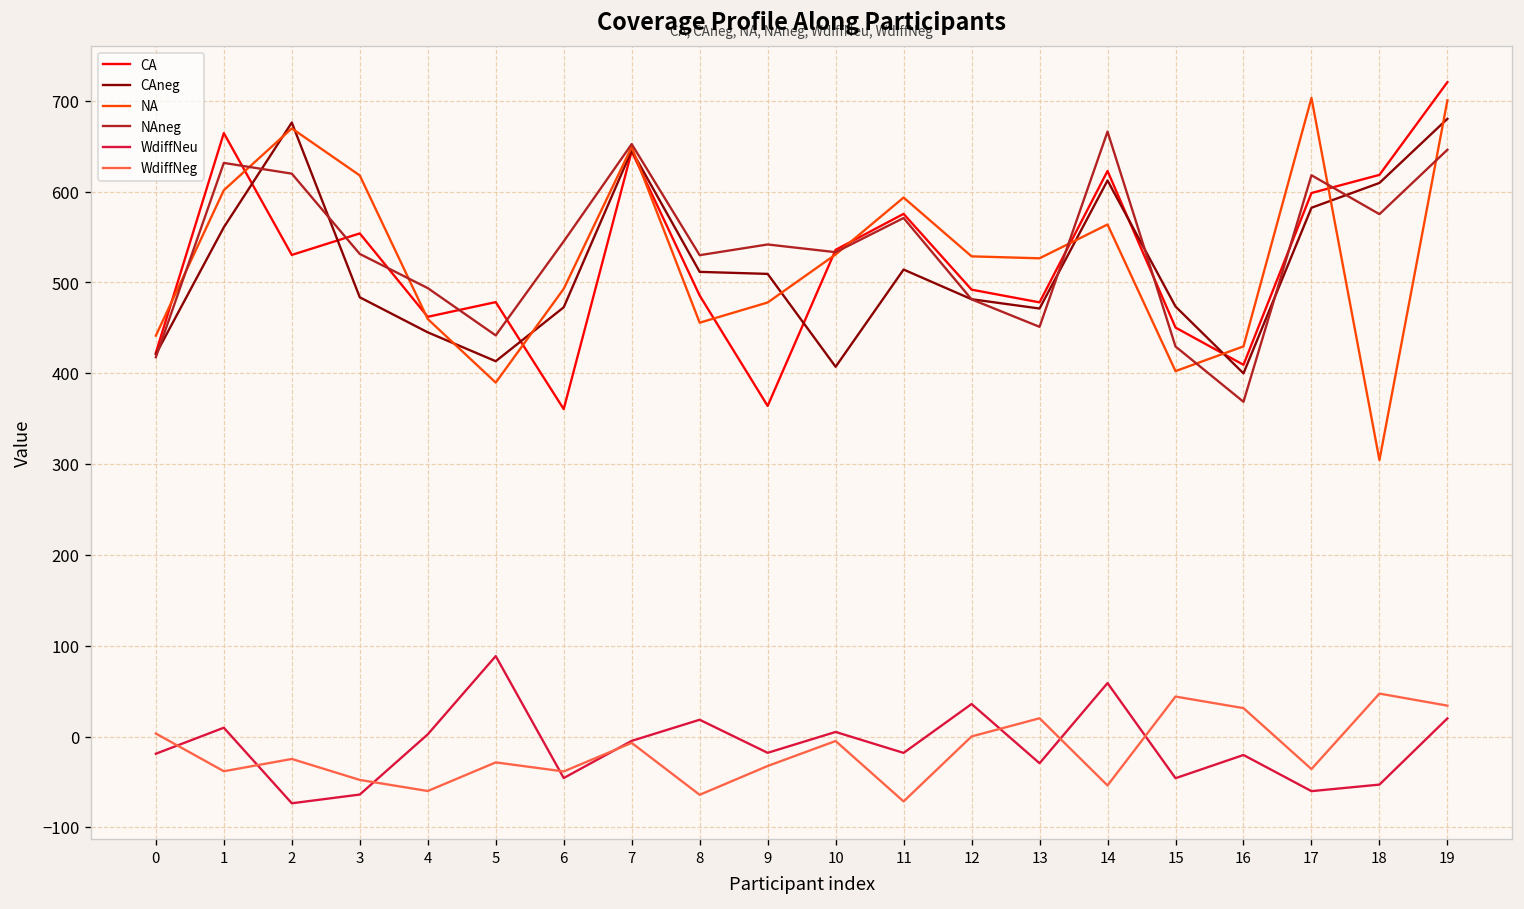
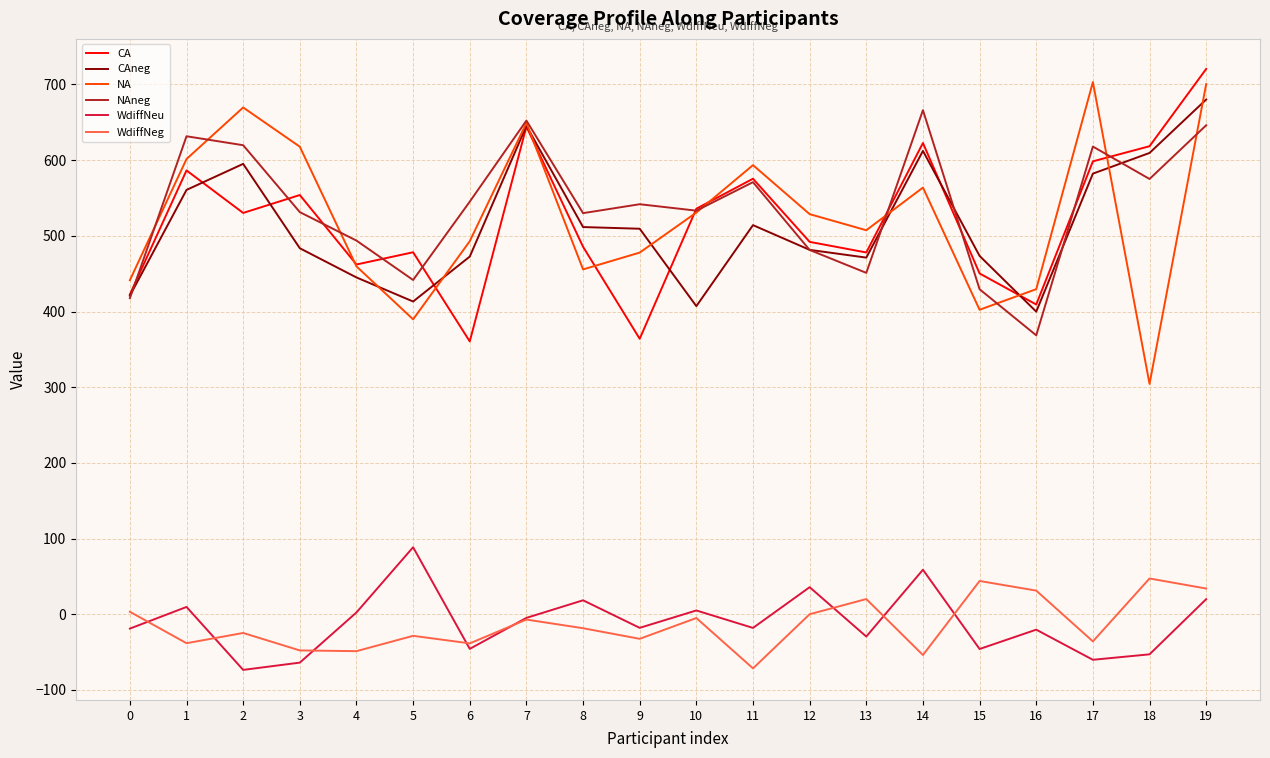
  {
    "CA": {
-     "1": 660,
+     "1": 590,
      "2": 530,
      "3": 550,
      "5": 480,
      "6": 360,
      "8": 490,
      "9": 360,
      "11": 580,
      "12": 490,
      "13": 480,
      "14": 620,
      "15": 450,
      "16": 410,
      "17": 600,
      "18": 620,
      "19": 720
    },
    "CAneg": {
      "1": 560,
-     "2": 680,
+     "2": 600,
      "3": 480,
      "4": 450,
      "5": 410,
      "6": 470,
      "8": 510,
      "9": 510,
      "10": 410,
      "11": 510,
      "13": 470,
      "14": 610,
      "15": 470,
      "16": 400,
      "17": 580,
      "18": 610,
      "19": 680
    },
    "NA": {
      "0": 440,
      "1": 600,
      "2": 670,
      "3": 620,
      "5": 390,
      "6": 490,
      "8": 460,
      "9": 480,
      "11": 590,
      "12": 530,
-     "13": 530,
+     "13": 510,
      "14": 560,
      "15": 400,
      "16": 430,
      "17": 700,
      "18": 300,
      "19": 700
    },
    "WdiffNeg": {
      "0": 0,
      "1": -40,
      "2": -20,
      "3": -50,
-     "4": -60,
+     "4": -50,
      "5": -30,
      "6": -40,
-     "8": -60,
+     "8": -20,
      "9": -30,
      "10": 0,
      "11": -70,
      "12": 0,
      "13": 20,
      "14": -50,
      "15": 40,
      "16": 30,
      "17": -40,
      "18": 50,
      "19": 30
    }
  }
